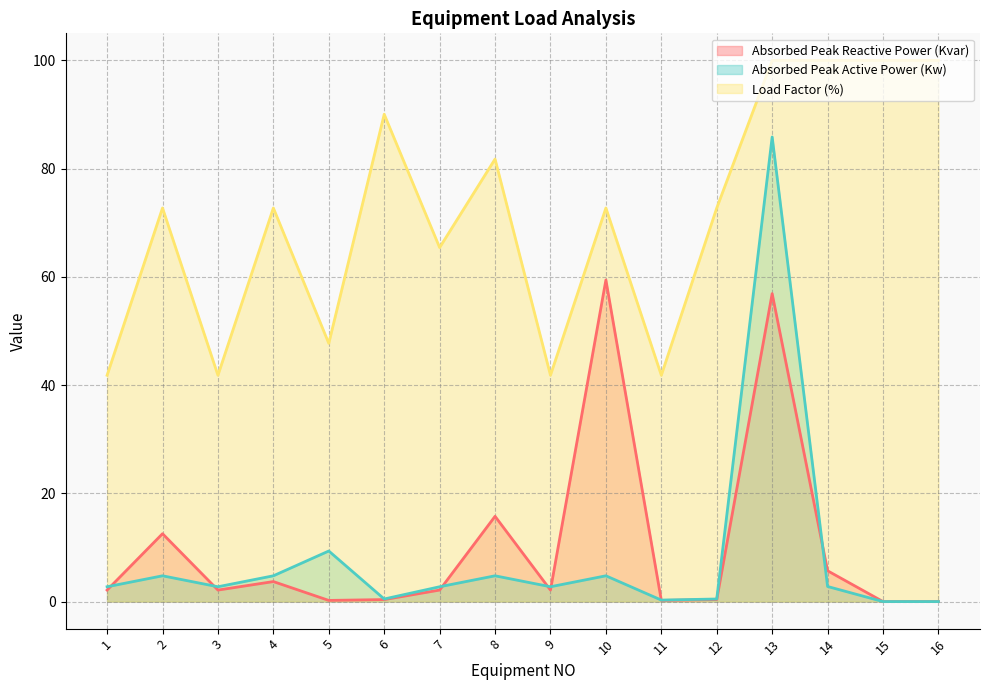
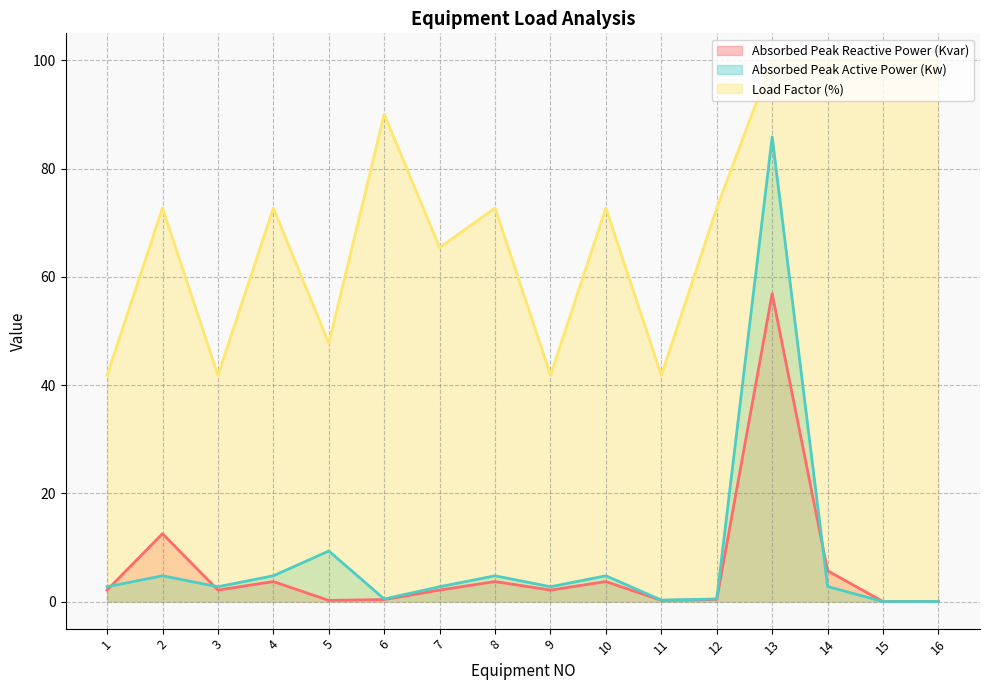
  {
    "Absorbed Peak Reactive Power (Kvar)": {
      "1": 2,
      "2": 13,
      "3": 2,
      "4": 4,
      "5": 0,
      "7": 2,
-     "8": 16,
+     "8": 4,
      "9": 2,
-     "10": 59,
+     "10": 4,
      "13": 57,
      "14": 6
    },
    "Absorbed Peak Active Power (Kw)": {
      "1": 3,
      "2": 5,
      "3": 3,
      "4": 5,
      "5": 9,
      "7": 3,
      "8": 5,
      "9": 3,
      "10": 5,
      "13": 86,
      "14": 3
    },
    "Load Factor (%)": {
      "1": 42,
      "2": 73,
      "3": 42,
      "4": 73,
      "5": 48,
      "6": 90,
      "7": 65,
-     "8": 82,
+     "8": 73,
      "9": 42,
      "10": 73,
      "11": 42,
      "12": 73
    }
  }
